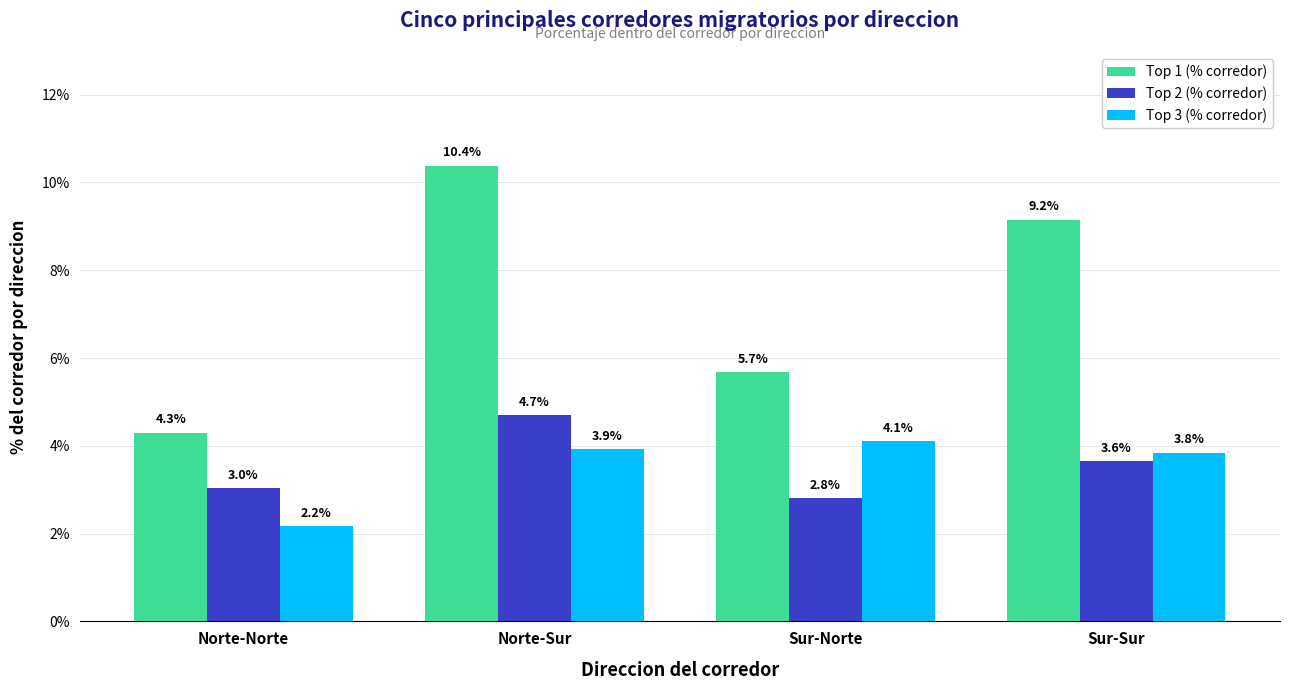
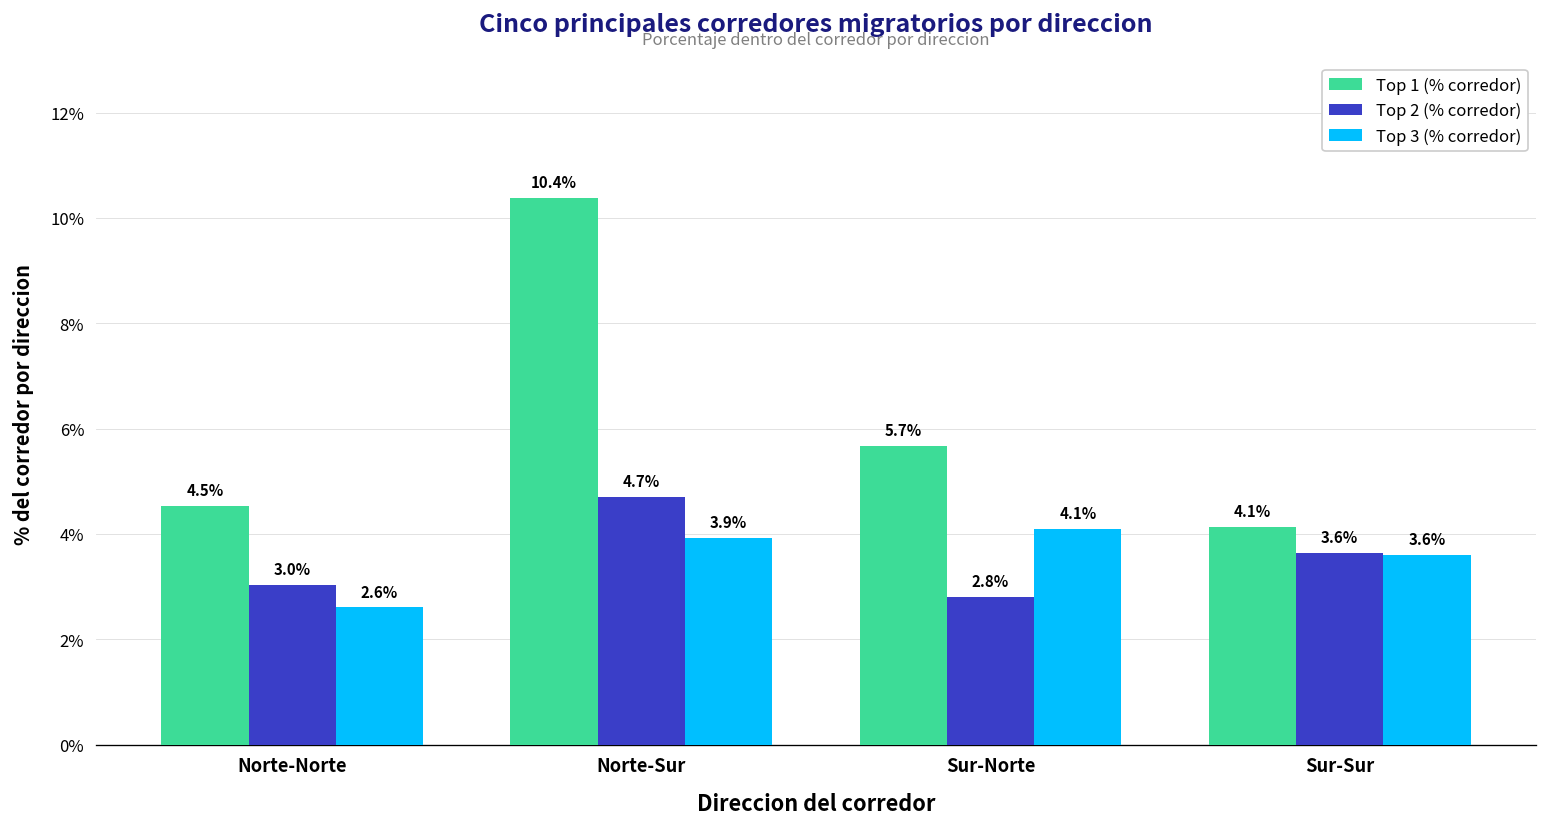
  {
    "Top 1 (% corredor)": {
-     "Norte-Norte": "4.3%",
+     "Norte-Norte": "4.5%",
      "Norte-Sur": "10.4%",
      "Sur-Norte": "5.7%",
-     "Sur-Sur": "9.2%"
+     "Sur-Sur": "4.1%"
    },
    "Top 2 (% corredor)": {
      "Norte-Norte": "3.0%",
      "Norte-Sur": "4.7%",
      "Sur-Norte": "2.8%",
      "Sur-Sur": "3.6%"
    },
    "Top 3 (% corredor)": {
-     "Norte-Norte": "2.2%",
+     "Norte-Norte": "2.6%",
      "Norte-Sur": "3.9%",
      "Sur-Norte": "4.1%",
-     "Sur-Sur": "3.8%"
+     "Sur-Sur": "3.6%"
    }
  }
